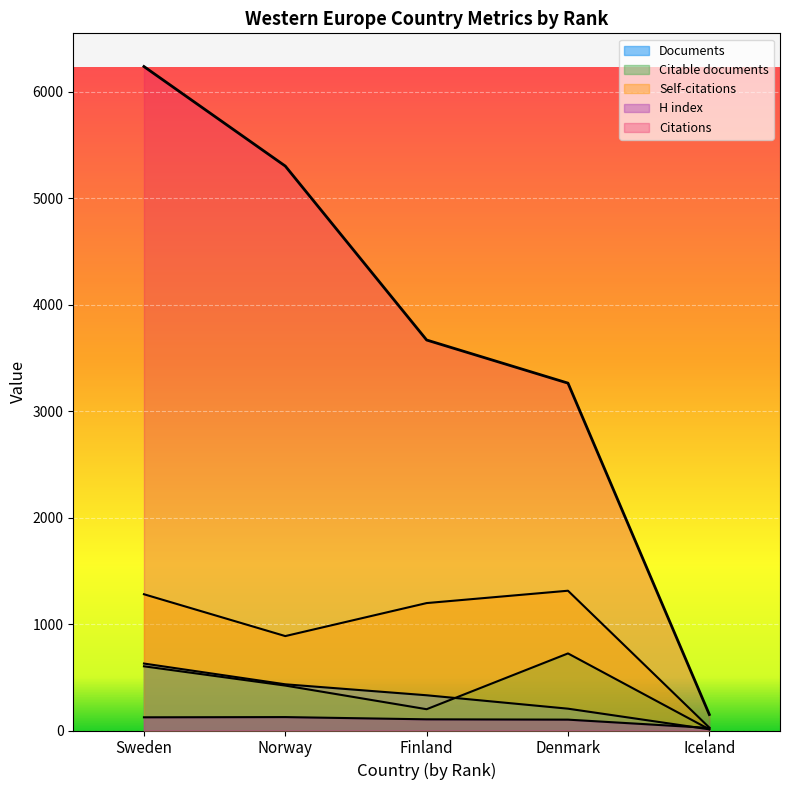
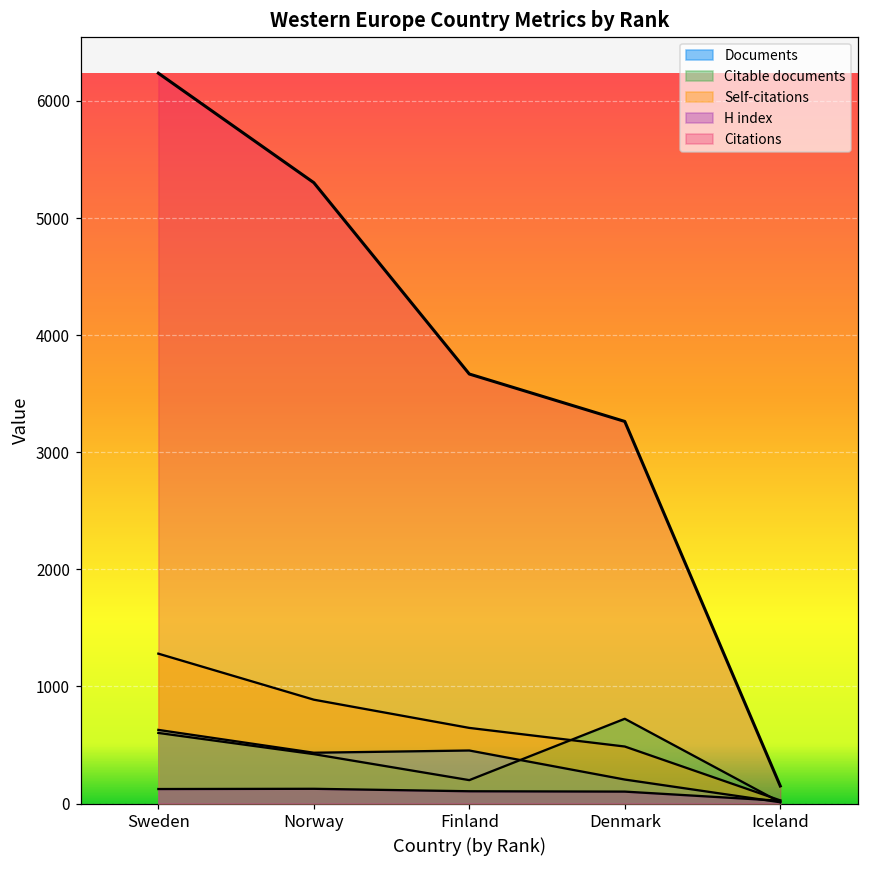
  {
    "Documents": {
      "Sweden": 630,
-     "Finland": 330,
+     "Finland": 450,
      "Denmark": 210
    },
    "Citable documents": {
      "Sweden": 600,
      "Finland": 200,
      "Denmark": 720
    },
    "Self-citations": {
      "Sweden": 1280,
      "Norway": 890,
-     "Finland": 1200,
-     "Denmark": 1310
+     "Finland": 650,
+     "Denmark": 490
    }
  }
